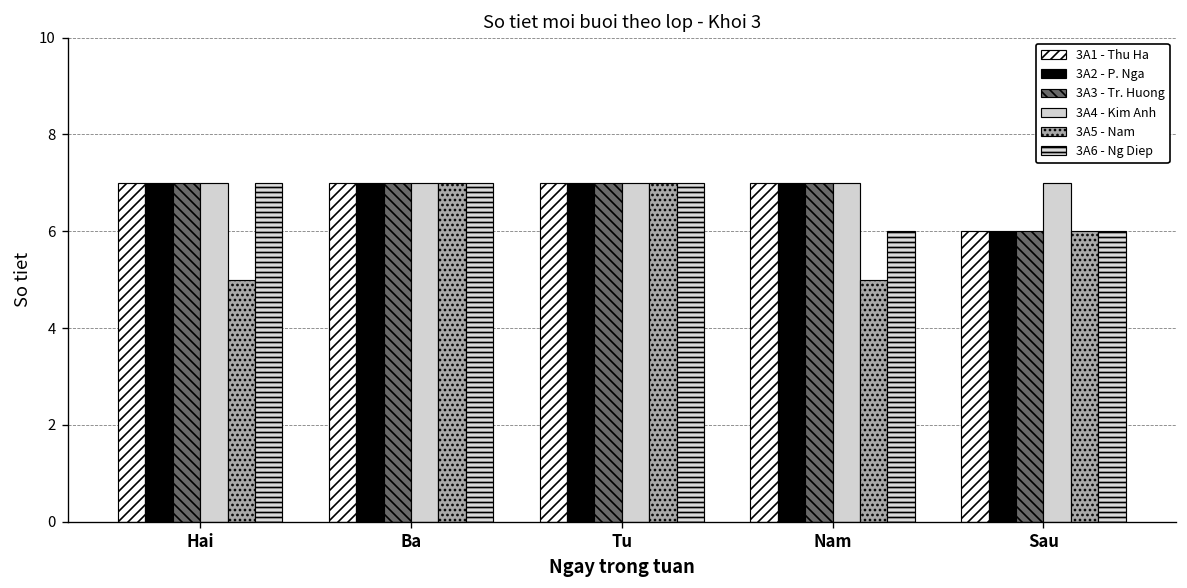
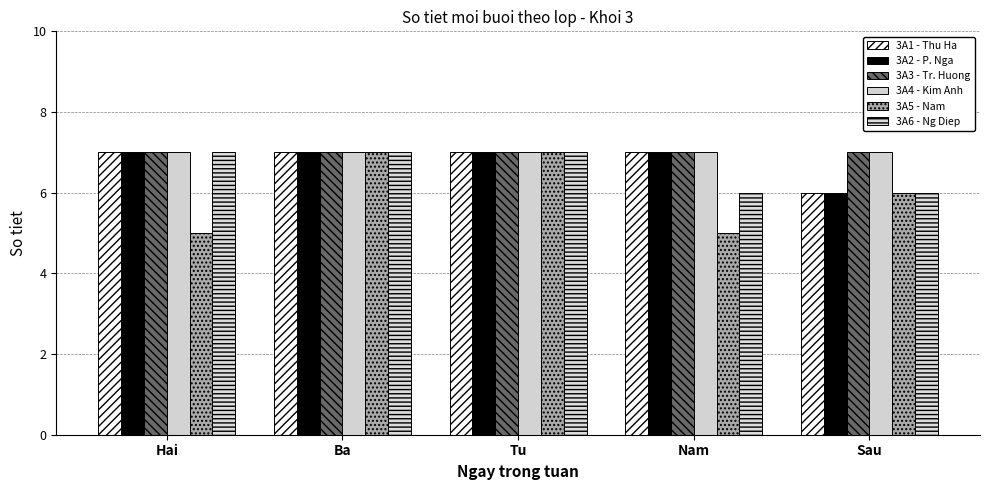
  {
    "3A1 - Thu Ha": {
      "Hai": 7,
      "Ba": 7,
      "Tu": 7,
      "Nam": 7,
      "Sau": 6
    },
    "3A2 - P. Nga": {
      "Hai": 7,
      "Ba": 7,
      "Tu": 7,
      "Nam": 7,
      "Sau": 6
    },
    "3A3 - Tr. Huong": {
      "Hai": 7,
      "Ba": 7,
      "Tu": 7,
      "Nam": 7,
-     "Sau": 6
+     "Sau": 7
    },
    "3A5 - Nam": {
      "Hai": 5,
      "Ba": 7,
      "Tu": 7,
      "Nam": 5,
      "Sau": 6
    }
  }
